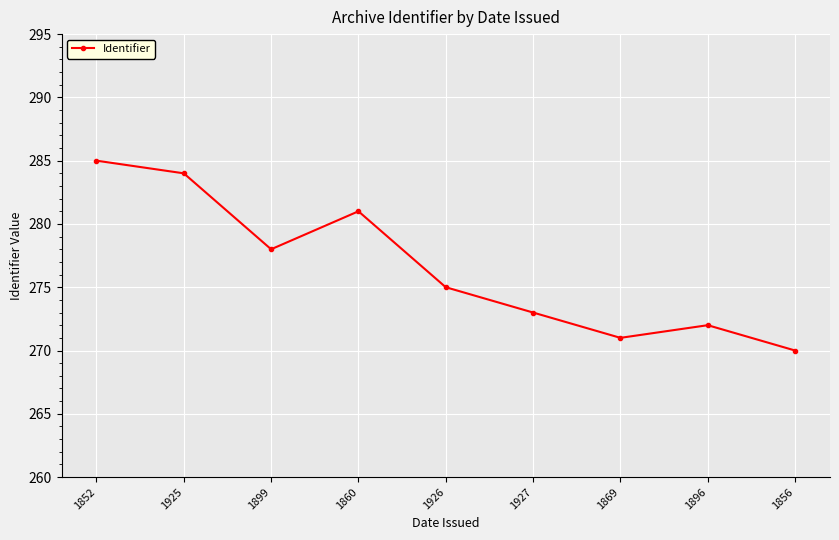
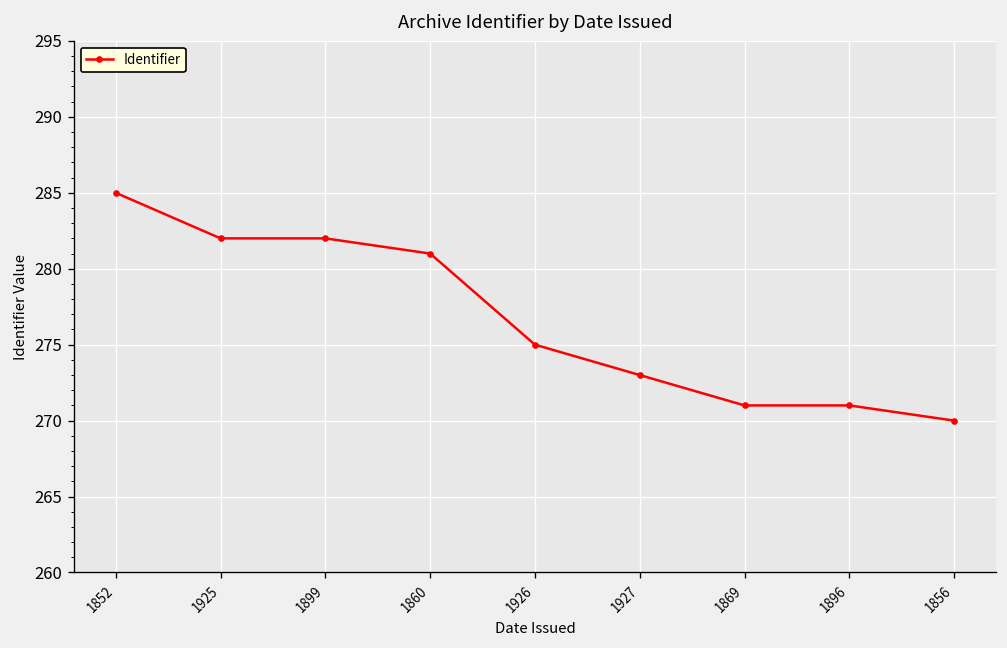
  {
    "1852": 285,
-   "1925": 284,
-   "1899": 278,
+   "1925": 282,
+   "1899": 282,
    "1860": 281,
    "1926": 275,
    "1927": 273,
    "1869": 271,
-   "1896": 272,
+   "1896": 271,
    "1856": 270
  }
